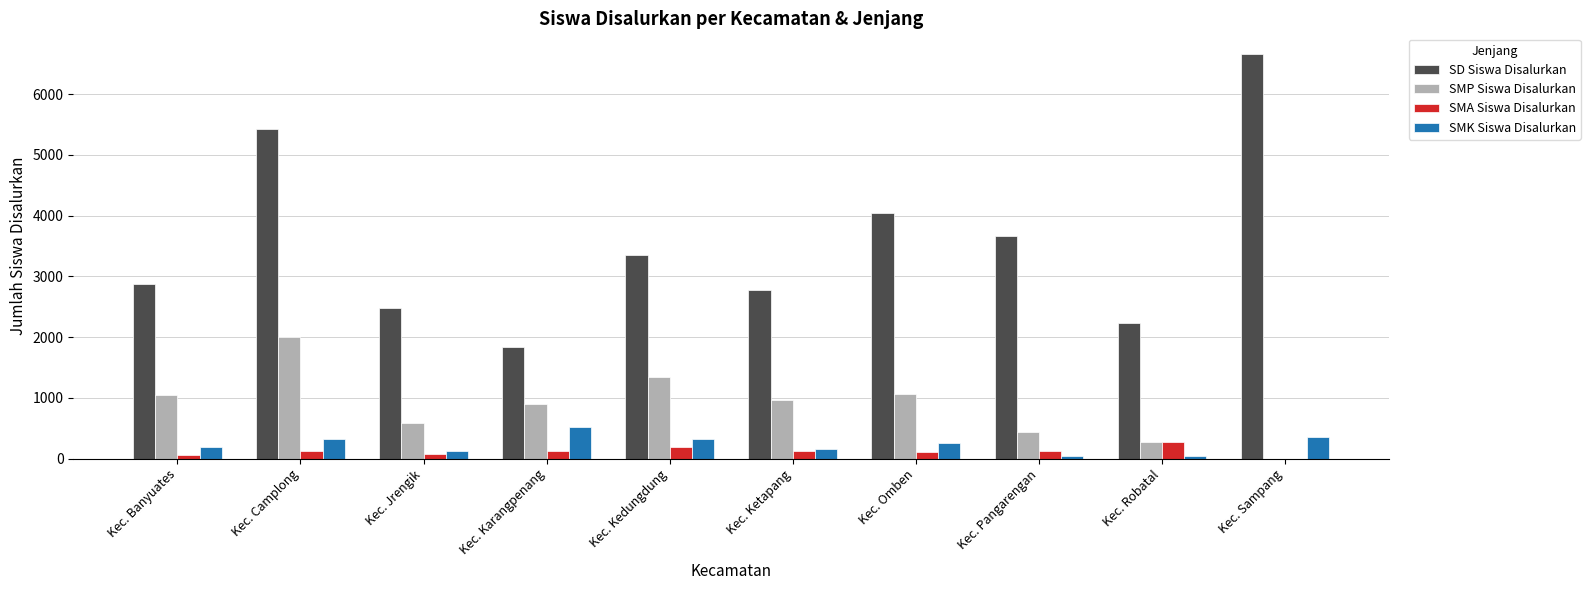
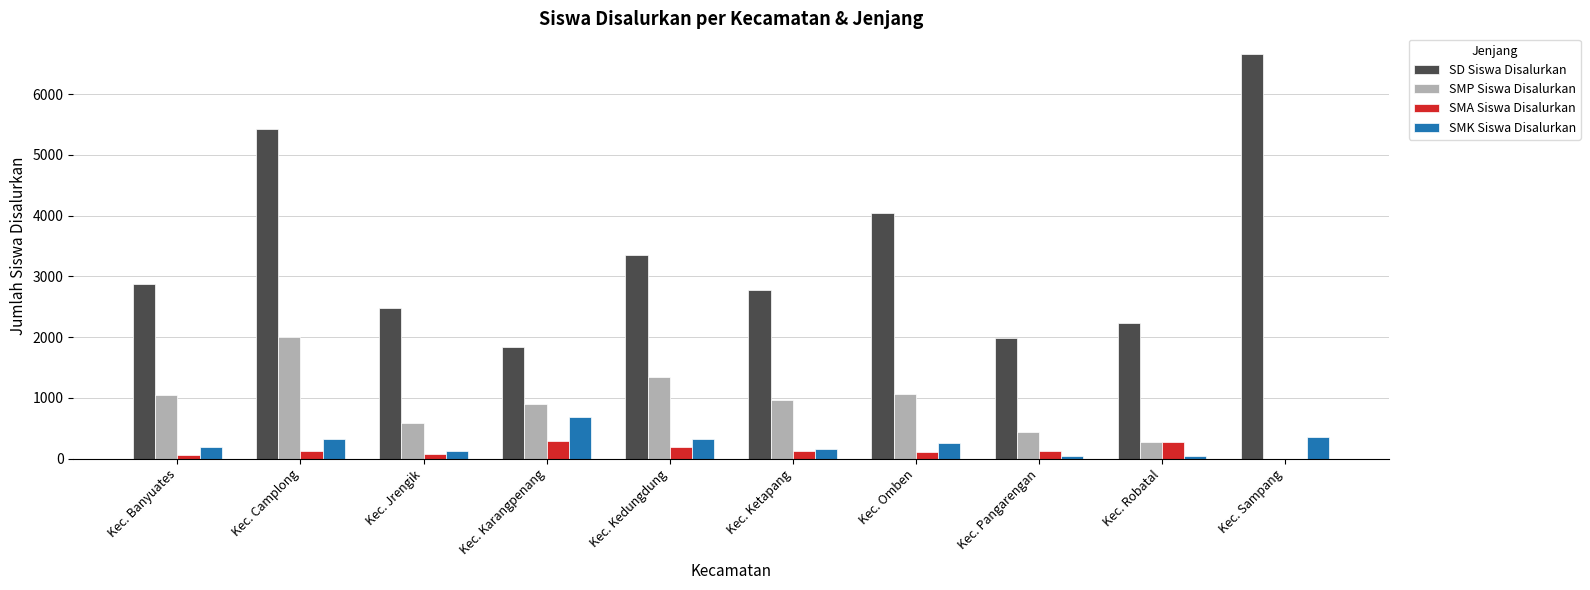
  {
    "SD Siswa Disalurkan": {
      "Kec. Banyuates": 2900,
      "Kec. Camplong": 5400,
      "Kec. Jrengik": 2500,
      "Kec. Karangpenang": 1800,
      "Kec. Kedungdung": 3300,
      "Kec. Ketapang": 2800,
      "Kec. Omben": 4000,
-     "Kec. Pangarengan": 3700,
+     "Kec. Pangarengan": 2000,
      "Kec. Robatal": 2200,
      "Kec. Sampang": 6700
    },
    "SMP Siswa Disalurkan": {
      "Kec. Banyuates": 1100,
      "Kec. Camplong": 2000,
      "Kec. Jrengik": 600,
      "Kec. Karangpenang": 900,
      "Kec. Kedungdung": 1300,
      "Kec. Ketapang": 1000,
      "Kec. Omben": 1100,
      "Kec. Pangarengan": 400,
      "Kec. Robatal": 300,
      "Kec. Sampang": 0
    },
    "SMA Siswa Disalurkan": {
      "Kec. Banyuates": 100,
      "Kec. Camplong": 100,
      "Kec. Jrengik": 100,
-     "Kec. Karangpenang": 100,
+     "Kec. Karangpenang": 300,
      "Kec. Kedungdung": 200,
      "Kec. Ketapang": 100,
      "Kec. Omben": 100,
      "Kec. Pangarengan": 100,
      "Kec. Robatal": 300,
      "Kec. Sampang": 0
    },
    "SMK Siswa Disalurkan": {
      "Kec. Banyuates": 200,
      "Kec. Camplong": 300,
      "Kec. Jrengik": 100,
-     "Kec. Karangpenang": 500,
+     "Kec. Karangpenang": 700,
      "Kec. Kedungdung": 300,
      "Kec. Ketapang": 200,
      "Kec. Omben": 300,
      "Kec. Pangarengan": 100,
      "Kec. Sampang": 400
    }
  }
